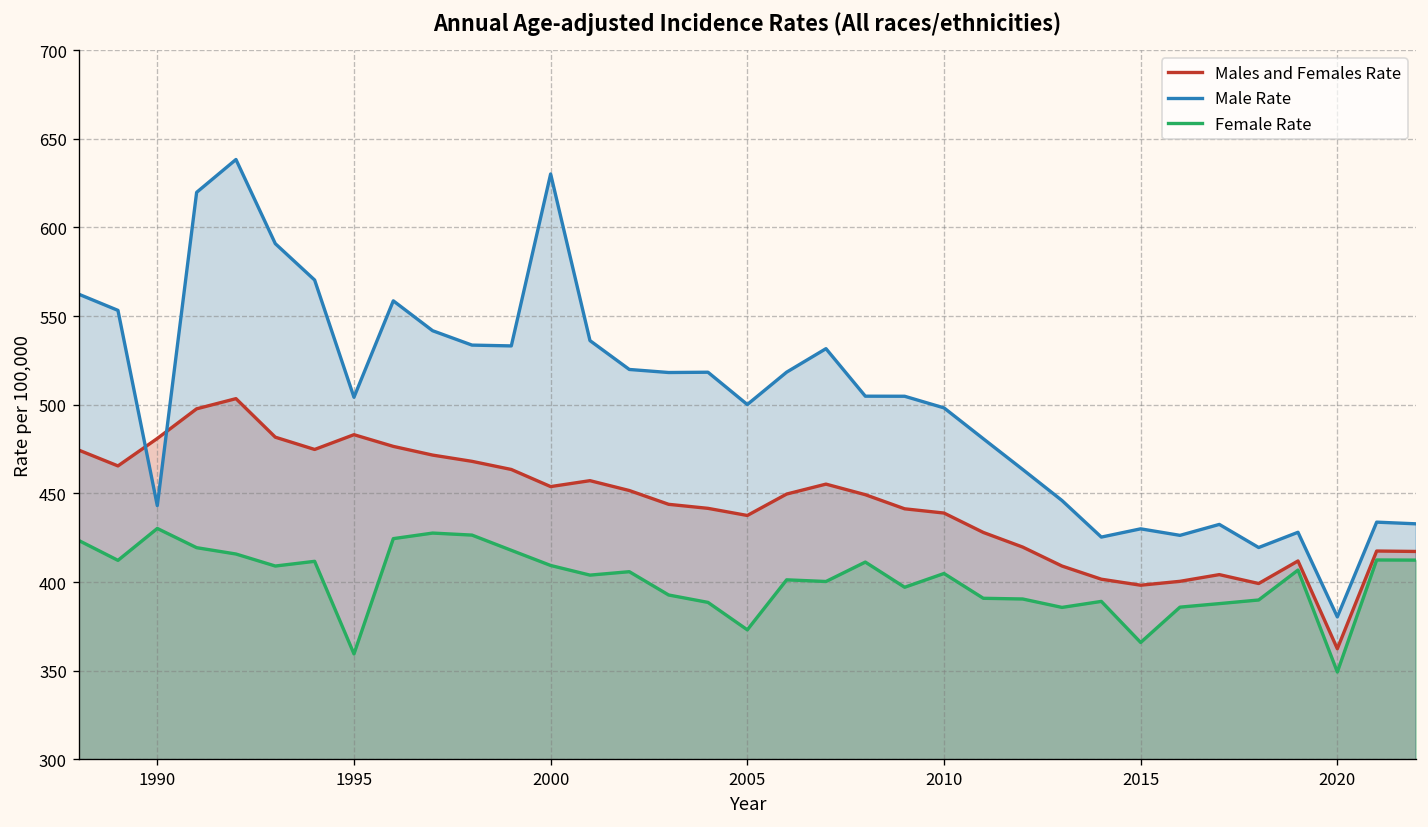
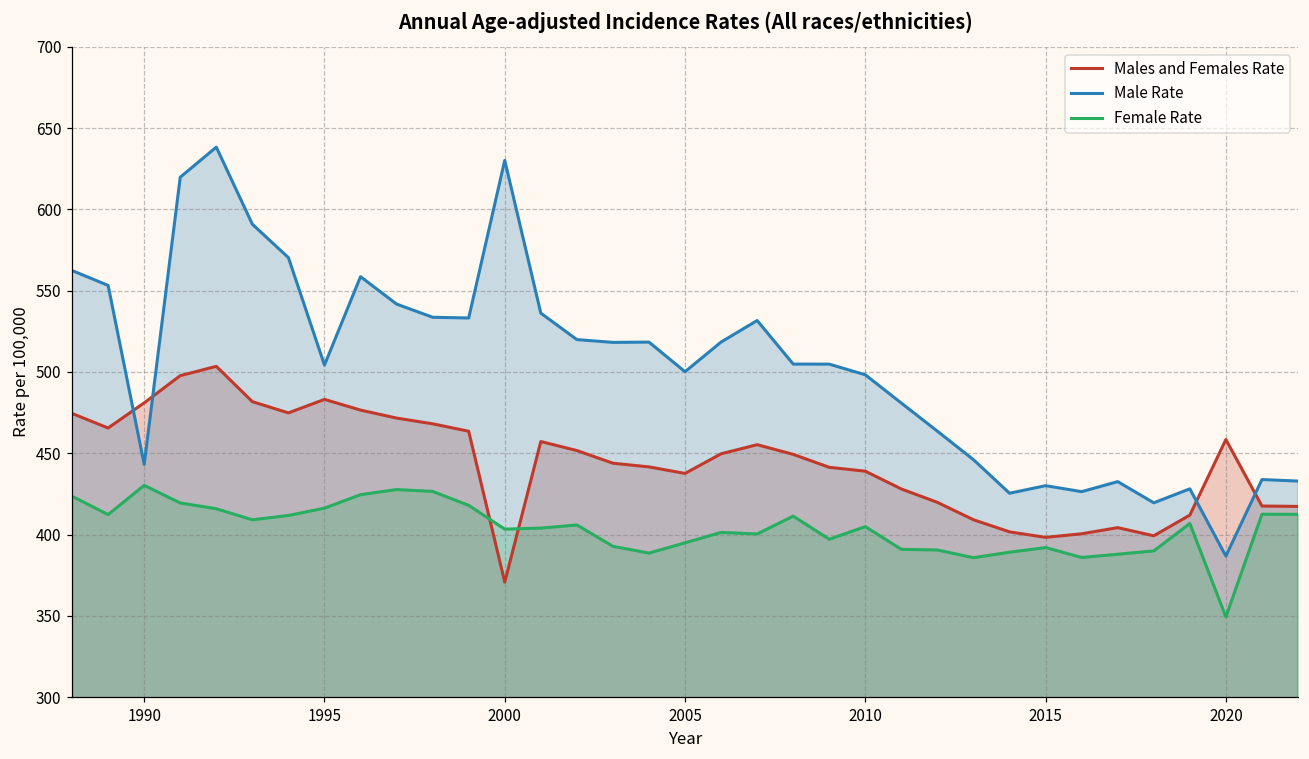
  {
    "Males and Females Rate": {
      "1990": 481,
      "1995": 483,
-     "2000": 454,
+     "2000": 371,
      "2005": 438,
      "2010": 439,
      "2015": 398,
-     "2020": 362
+     "2020": 458
    },
    "Male Rate": {
      "1990": 443,
      "1995": 504,
      "2000": 630,
      "2005": 500,
      "2010": 498,
      "2015": 430,
-     "2020": 380
+     "2020": 387
    },
    "Female Rate": {
      "1990": 430,
-     "1995": 360,
-     "2000": 409,
-     "2005": 373,
+     "1995": 416,
+     "2000": 403,
+     "2005": 395,
      "2010": 405,
-     "2015": 366,
+     "2015": 392,
      "2020": 349
    }
  }
